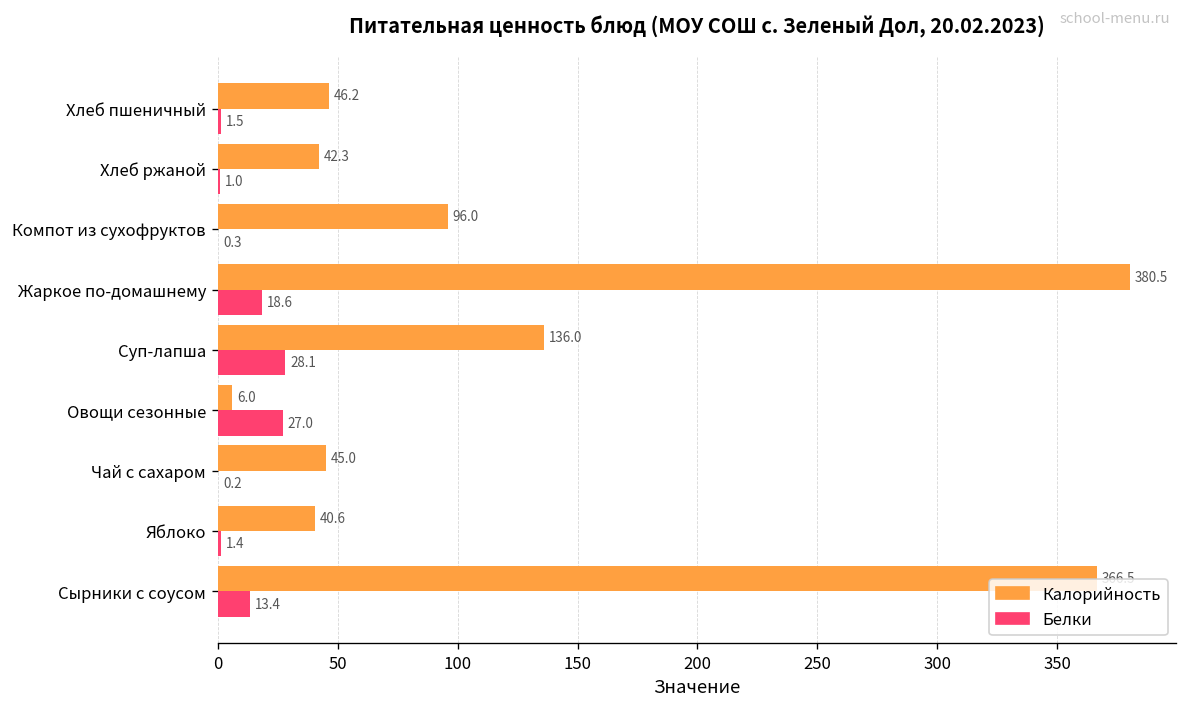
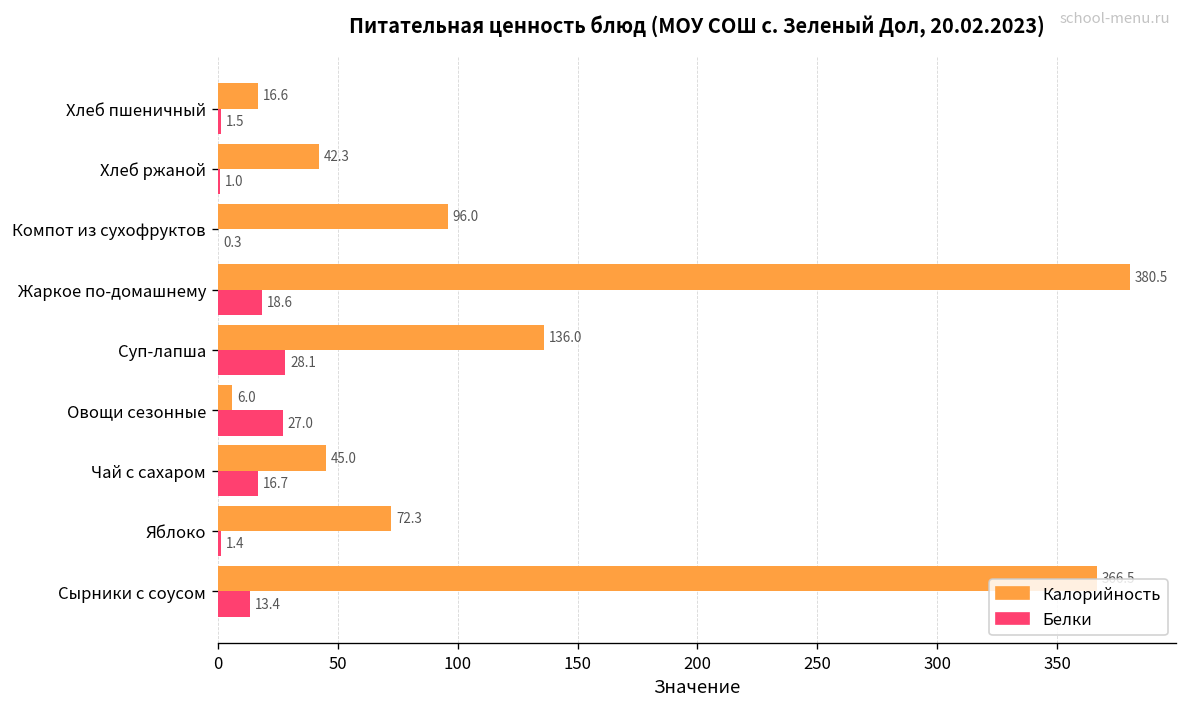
  {
    "Калорийность": {
-     "Хлеб пшеничный": 46.2,
+     "Хлеб пшеничный": 16.6,
      "Хлеб ржаной": 42.3,
      "Компот из сухофруктов": 96.0,
      "Жаркое по-домашнему": 380.5,
      "Суп-лапша": 136.0,
      "Овощи сезонные": 6.0,
      "Чай с сахаром": 45.0,
-     "Яблоко": 40.6
+     "Яблоко": 72.3
    },
    "Белки": {
      "Хлеб пшеничный": 1.5,
      "Хлеб ржаной": 1.0,
      "Компот из сухофруктов": 0.3,
      "Жаркое по-домашнему": 18.6,
      "Суп-лапша": 28.1,
      "Овощи сезонные": 27.0,
-     "Чай с сахаром": 0.2,
+     "Чай с сахаром": 16.7,
      "Яблоко": 1.4,
      "Сырники с соусом": 13.4
    }
  }
